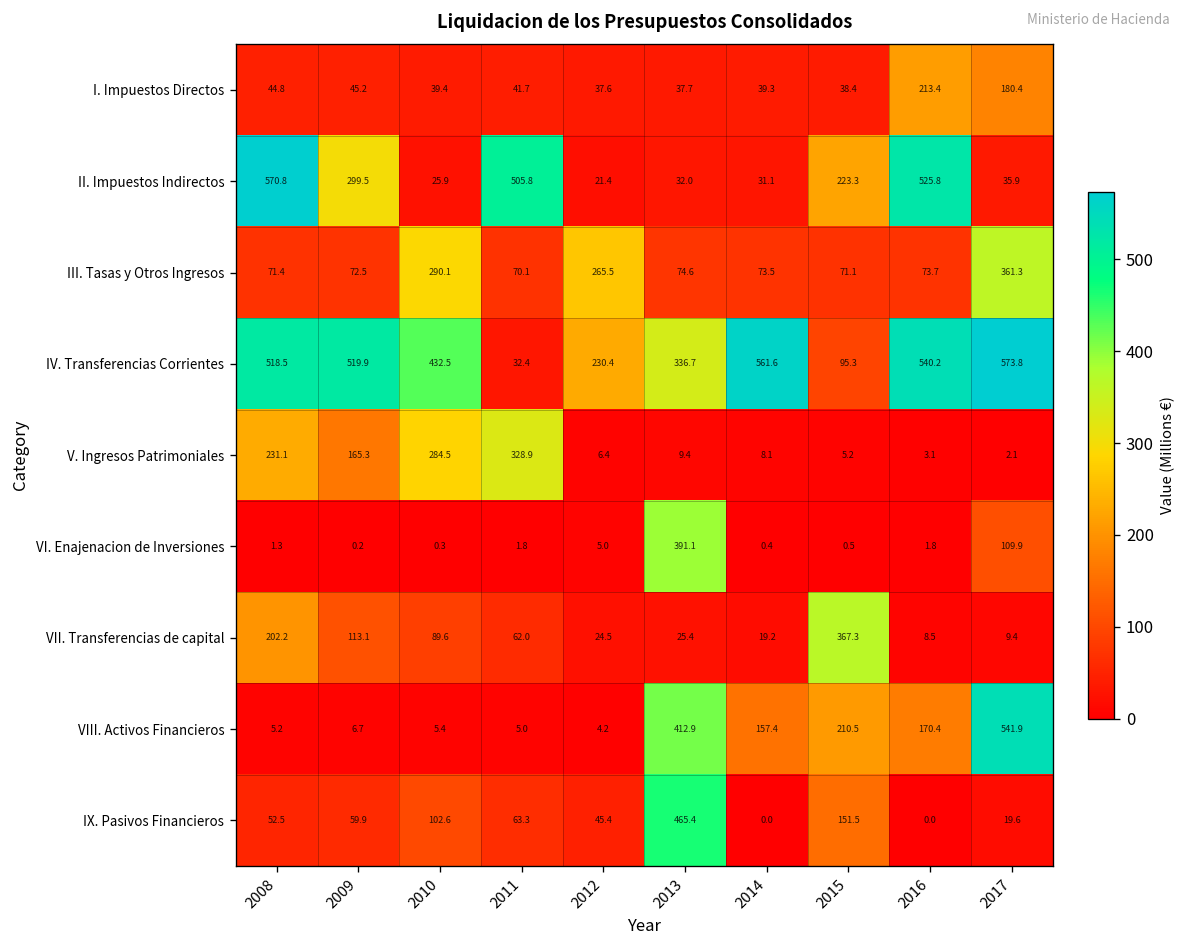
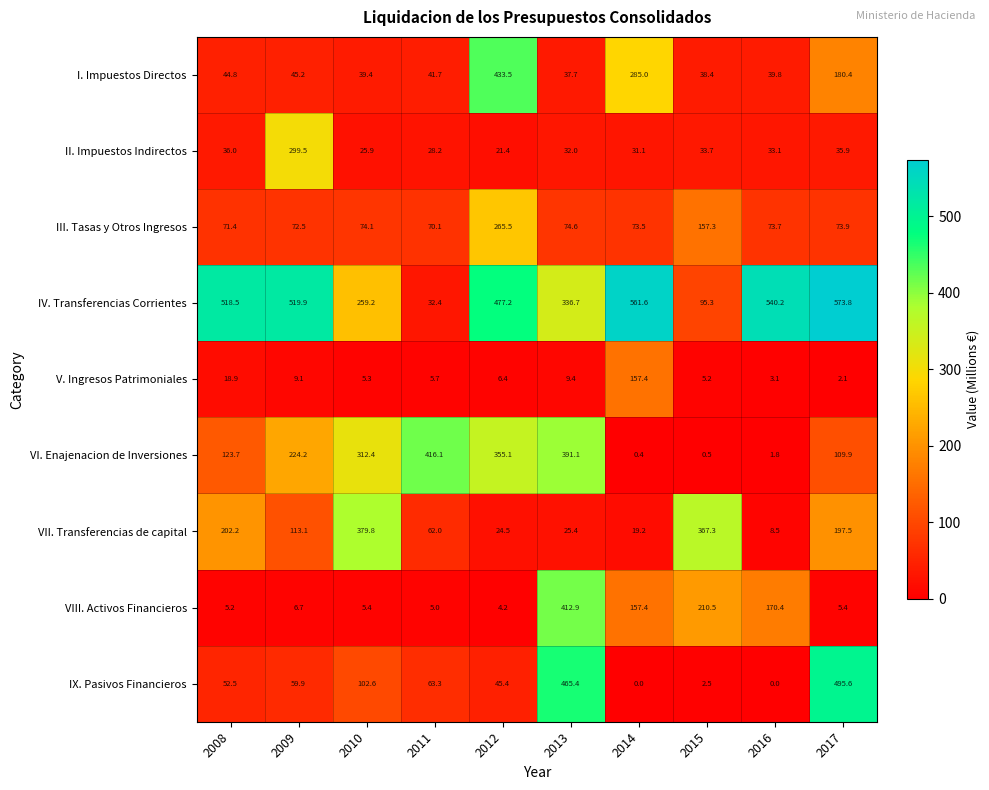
  {
    "I. Impuestos Directos": {
      "2008": 44.8,
      "2009": 45.2,
      "2010": 39.4,
      "2011": 41.7,
-     "2012": 37.6,
+     "2012": 433.5,
      "2013": 37.7,
-     "2014": 39.3,
+     "2014": 285.0,
      "2015": 38.4,
-     "2016": 213.4,
+     "2016": 39.8,
      "2017": 180.4
    },
    "II. Impuestos Indirectos": {
-     "2008": 570.8,
+     "2008": 36.0,
      "2009": 299.5,
      "2010": 25.9,
-     "2011": 505.8,
+     "2011": 28.2,
      "2012": 21.4,
      "2013": 32.0,
      "2014": 31.1,
-     "2015": 223.3,
-     "2016": 525.8,
+     "2015": 33.7,
+     "2016": 33.1,
      "2017": 35.9
    },
    "III. Tasas y Otros Ingresos": {
      "2008": 71.4,
      "2009": 72.5,
-     "2010": 290.1,
+     "2010": 74.1,
      "2011": 70.1,
      "2012": 265.5,
      "2013": 74.6,
      "2014": 73.5,
-     "2015": 71.1,
+     "2015": 157.3,
      "2016": 73.7,
-     "2017": 361.3
+     "2017": 73.9
    },
    "IV. Transferencias Corrientes": {
      "2008": 518.5,
      "2009": 519.9,
-     "2010": 432.5,
+     "2010": 259.2,
      "2011": 32.4,
-     "2012": 230.4,
+     "2012": 477.2,
      "2013": 336.7,
      "2014": 561.6,
      "2015": 95.3,
      "2016": 540.2,
      "2017": 573.8
    },
    "V. Ingresos Patrimoniales": {
-     "2008": 231.1,
-     "2009": 165.3,
-     "2010": 284.5,
-     "2011": 328.9,
+     "2008": 18.9,
+     "2009": 9.1,
+     "2010": 5.3,
+     "2011": 5.7,
      "2012": 6.4,
      "2013": 9.4,
-     "2014": 8.1,
+     "2014": 157.4,
      "2015": 5.2,
      "2016": 3.1,
      "2017": 2.1
    },
    "VI. Enajenacion de Inversiones": {
-     "2008": 1.3,
-     "2009": 0.2,
-     "2010": 0.3,
-     "2011": 1.8,
-     "2012": 5.0,
+     "2008": 123.7,
+     "2009": 224.2,
+     "2010": 312.4,
+     "2011": 416.1,
+     "2012": 355.1,
      "2013": 391.1,
      "2014": 0.4,
      "2015": 0.5,
      "2016": 1.8,
      "2017": 109.9
    },
    "VII. Transferencias de capital": {
      "2008": 202.2,
      "2009": 113.1,
-     "2010": 89.6,
+     "2010": 379.8,
      "2011": 62.0,
      "2012": 24.5,
      "2013": 25.4,
      "2014": 19.2,
      "2015": 367.3,
      "2016": 8.5,
-     "2017": 9.4
+     "2017": 197.5
    },
    "VIII. Activos Financieros": {
      "2008": 5.2,
      "2009": 6.7,
      "2010": 5.4,
      "2011": 5.0,
      "2012": 4.2,
      "2013": 412.9,
      "2014": 157.4,
      "2015": 210.5,
      "2016": 170.4,
-     "2017": 541.9
+     "2017": 5.4
    },
    "IX. Pasivos Financieros": {
      "2008": 52.5,
      "2009": 59.9,
      "2010": 102.6,
      "2011": 63.3,
      "2012": 45.4,
      "2013": 465.4,
      "2014": 0.0,
-     "2015": 151.5,
+     "2015": 2.5,
      "2016": 0.0,
-     "2017": 19.6
+     "2017": 495.6
    }
  }
